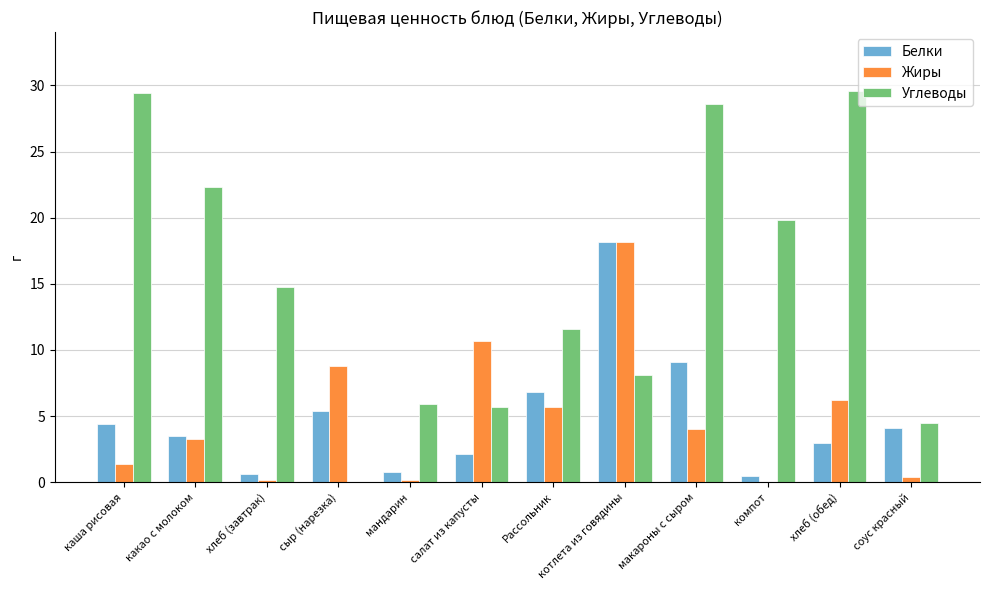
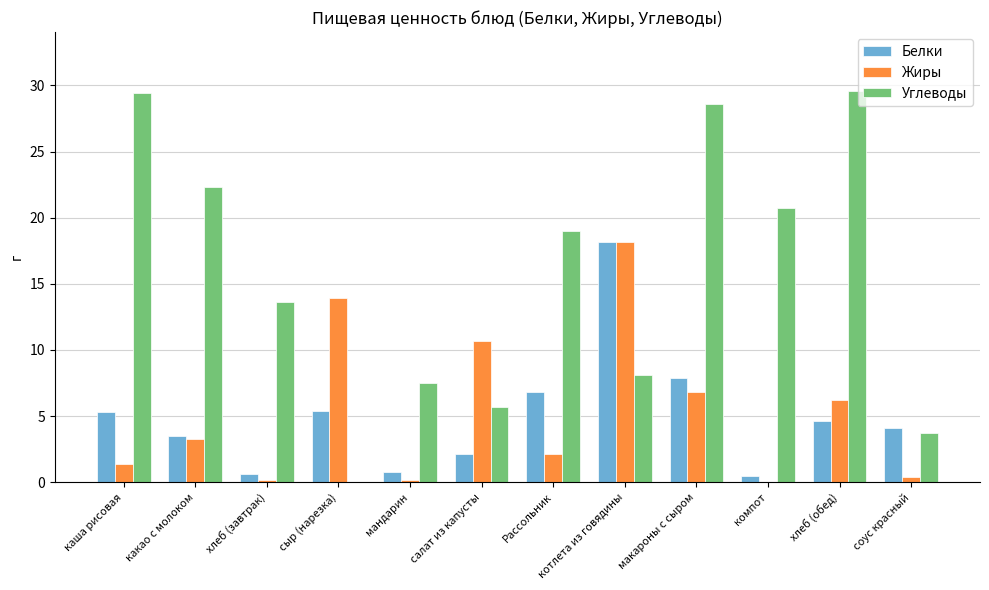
  {
    "Белки": {
-     "каша рисовая": 4.4,
+     "каша рисовая": 5.3,
      "какао с молоком": 3.5,
      "хлеб (завтрак)": 0.6,
      "сыр (нарезка)": 5.4,
      "мандарин": 0.8,
      "салат из капусты": 2.1,
      "Рассольник": 6.8,
      "котлета из говядины": 18.2,
-     "макароны с сыром": 9.1,
+     "макароны с сыром": 7.9,
      "компот": 0.5,
-     "хлеб (обед)": 3.0,
+     "хлеб (обед)": 4.6,
      "соус красный": 4.1
    },
    "Жиры": {
      "каша рисовая": 1.4,
      "какао с молоком": 3.3,
      "хлеб (завтрак)": 0.2,
-     "сыр (нарезка)": 8.8,
+     "сыр (нарезка)": 13.9,
      "мандарин": 0.2,
      "салат из капусты": 10.7,
-     "Рассольник": 5.7,
+     "Рассольник": 2.1,
      "котлета из говядины": 18.2,
-     "макароны с сыром": 4.0,
+     "макароны с сыром": 6.8,
      "компот": 0.0,
      "хлеб (обед)": 6.2,
      "соус красный": 0.4
    },
    "Углеводы": {
      "каша рисовая": 29.4,
      "какао с молоком": 22.3,
-     "хлеб (завтрак)": 14.8,
+     "хлеб (завтрак)": 13.6,
      "сыр (нарезка)": 0.0,
-     "мандарин": 5.9,
+     "мандарин": 7.5,
      "салат из капусты": 5.7,
-     "Рассольник": 11.6,
+     "Рассольник": 19.0,
      "котлета из говядины": 8.1,
      "макароны с сыром": 28.6,
-     "компот": 19.8,
+     "компот": 20.7,
      "хлеб (обед)": 29.6,
-     "соус красный": 4.5
+     "соус красный": 3.7
    }
  }
